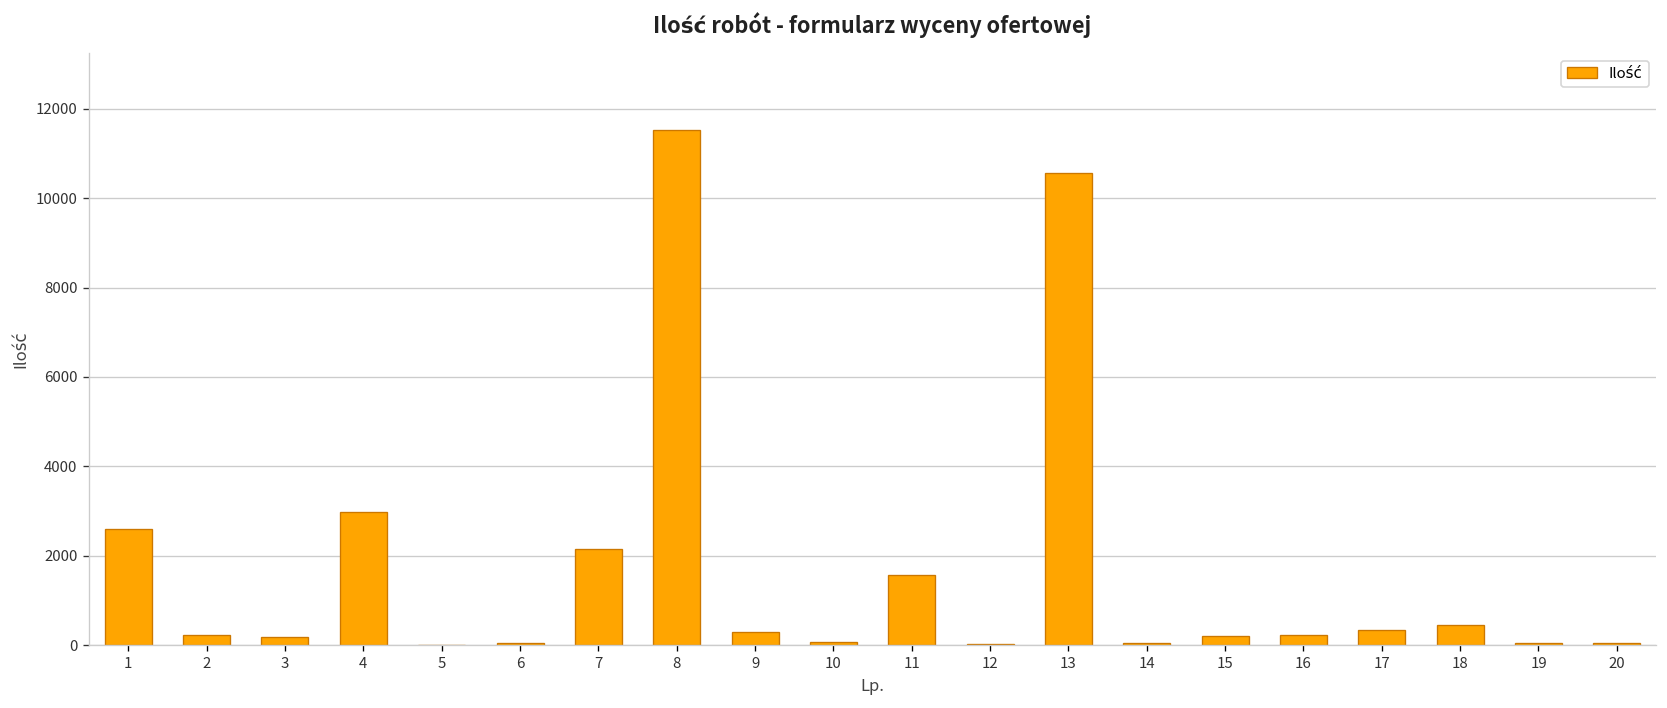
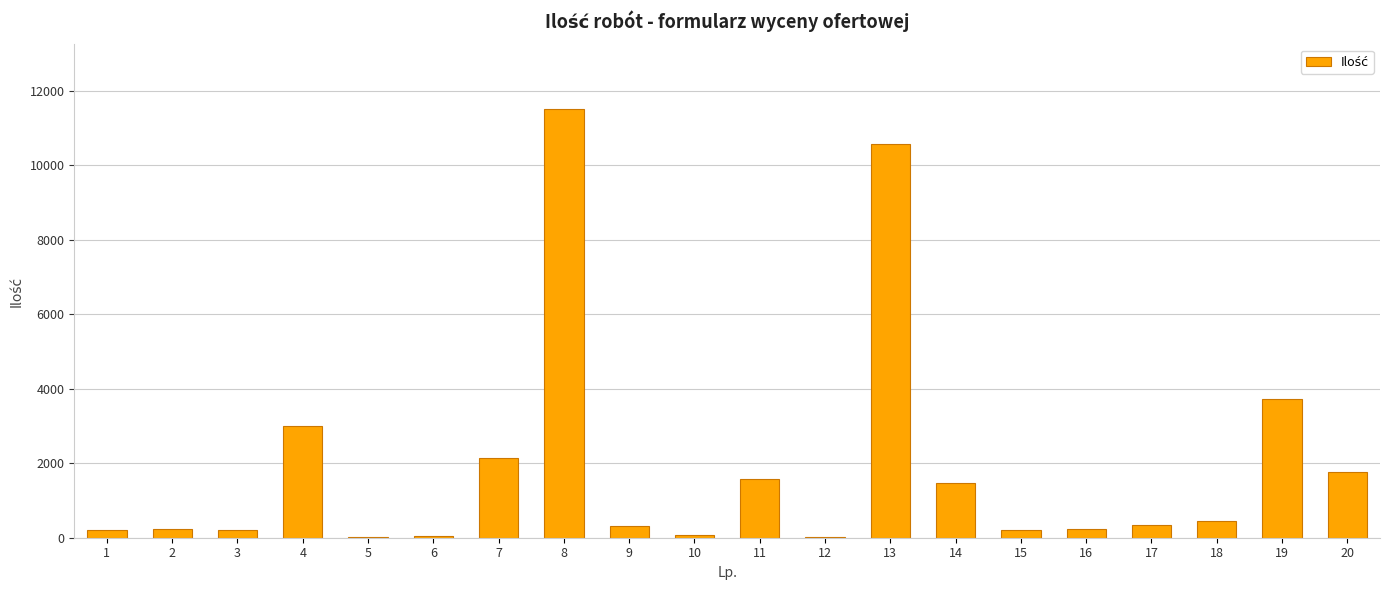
  {
-   "1": 2600,
+   "1": 200,
    "2": 200,
    "3": 200,
    "4": 3000,
    "7": 2200,
    "8": 11500,
    "9": 300,
    "10": 100,
    "11": 1600,
    "13": 10600,
-   "14": 0,
+   "14": 1500,
    "15": 200,
    "16": 200,
    "17": 300,
    "18": 500,
-   "19": 0,
-   "20": 0
+   "19": 3700,
+   "20": 1800
  }
